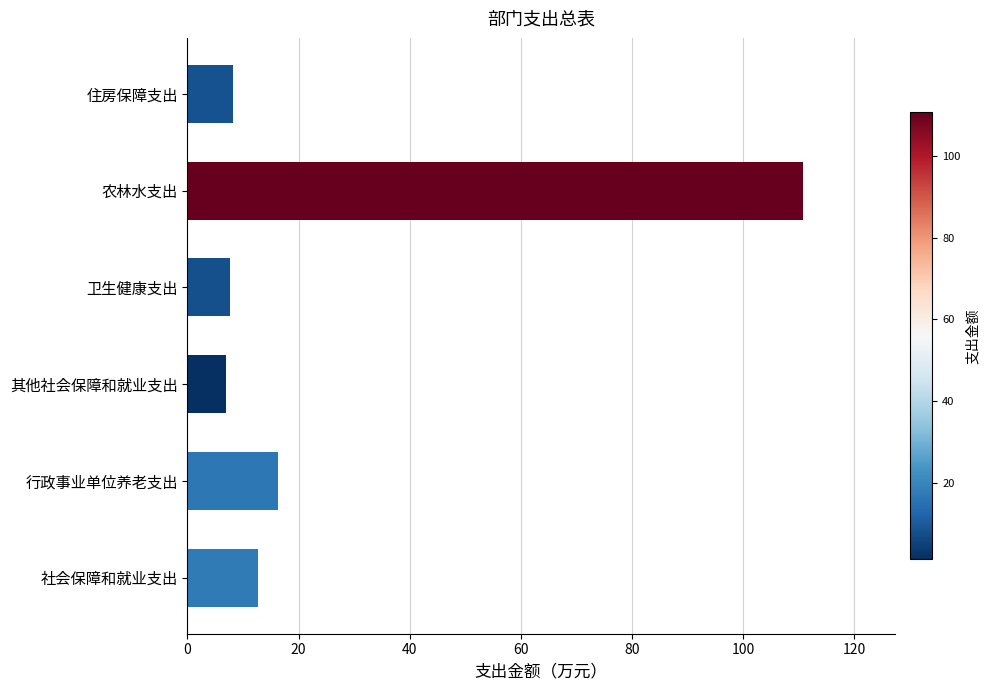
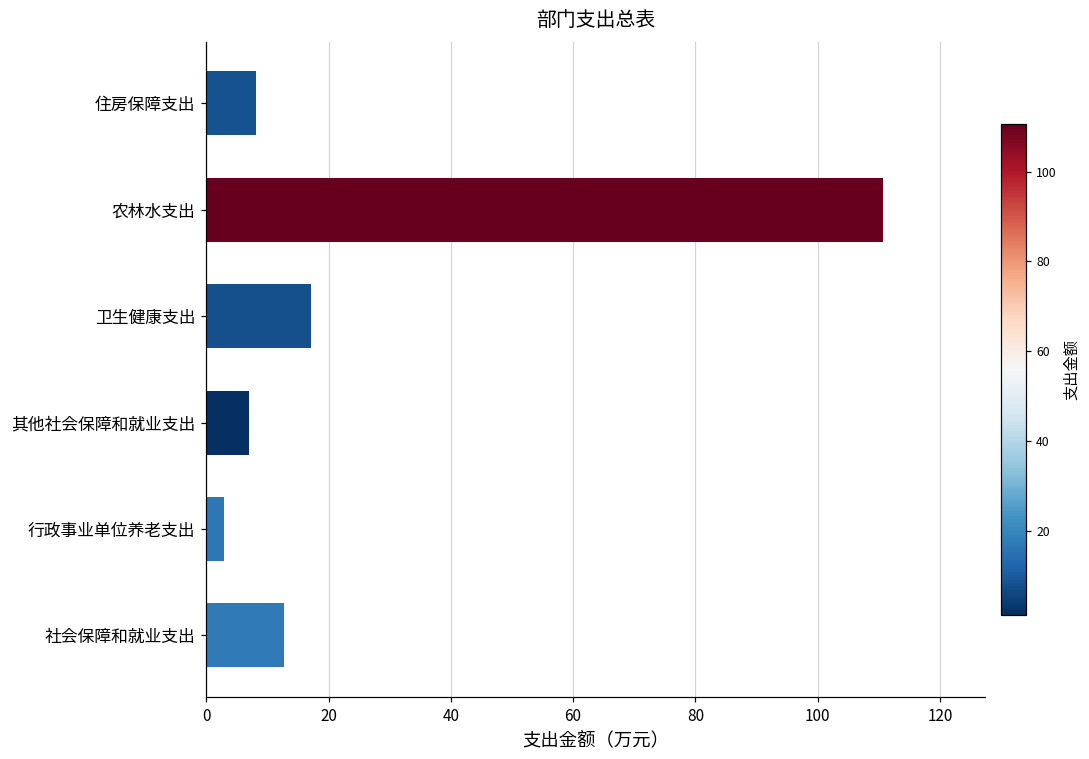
  {
    "住房保障支出": 8,
    "农林水支出": 111,
-   "卫生健康支出": 8,
+   "卫生健康支出": 17,
    "其他社会保障和就业支出": 7,
-   "行政事业单位养老支出": 16,
+   "行政事业单位养老支出": 3,
    "社会保障和就业支出": 13
  }
